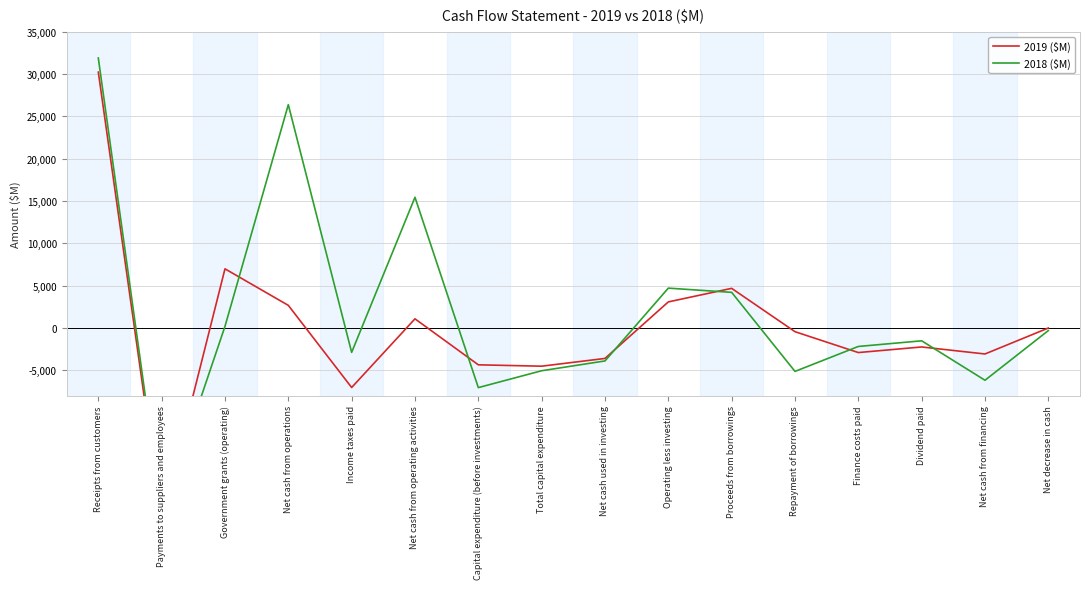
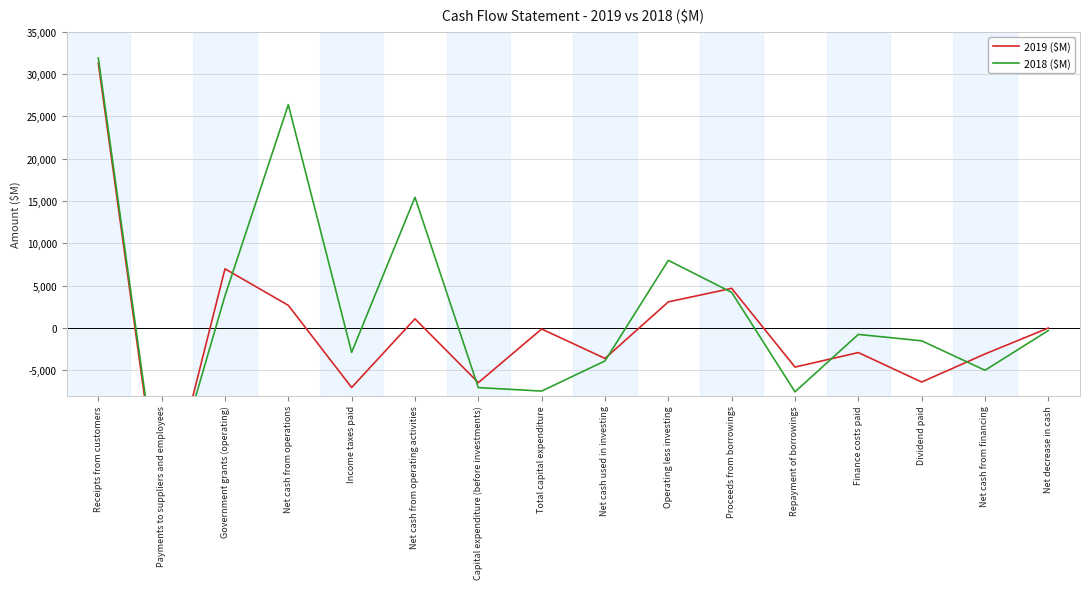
  {
    "2019 ($M)": {
-     "Receipts from customers": "30,000",
+     "Receipts from customers": "31,000",
      "Government grants (operating)": "7,000",
      "Net cash from operations": "3,000",
      "Income taxes paid": "-7,000",
      "Net cash from operating activities": "1,000",
-     "Capital expenditure (before investments)": "-4,000",
-     "Total capital expenditure": "-5,000",
+     "Capital expenditure (before investments)": "-6,000",
+     "Total capital expenditure": "0",
      "Operating less investing": "3,000",
      "Proceeds from borrowings": "5,000",
-     "Repayment of borrowings": "0",
+     "Repayment of borrowings": "-5,000",
      "Finance costs paid": "-3,000",
-     "Dividend paid": "-2,000",
+     "Dividend paid": "-6,000",
      "Net cash from financing": "-3,000",
      "Net decrease in cash": "0"
    },
    "2018 ($M)": {
      "Receipts from customers": "32,000",
-     "Government grants (operating)": "0",
+     "Government grants (operating)": "4,000",
      "Net cash from operations": "26,000",
      "Income taxes paid": "-3,000",
      "Net cash from operating activities": "15,000",
      "Capital expenditure (before investments)": "-7,000",
-     "Total capital expenditure": "-5,000",
-     "Operating less investing": "5,000",
+     "Total capital expenditure": "-7,000",
+     "Operating less investing": "8,000",
      "Proceeds from borrowings": "4,000",
-     "Repayment of borrowings": "-5,000",
-     "Finance costs paid": "-2,000",
+     "Repayment of borrowings": "-8,000",
+     "Finance costs paid": "-1,000",
      "Dividend paid": "-2,000",
-     "Net cash from financing": "-6,000",
+     "Net cash from financing": "-5,000",
      "Net decrease in cash": "0"
    }
  }
